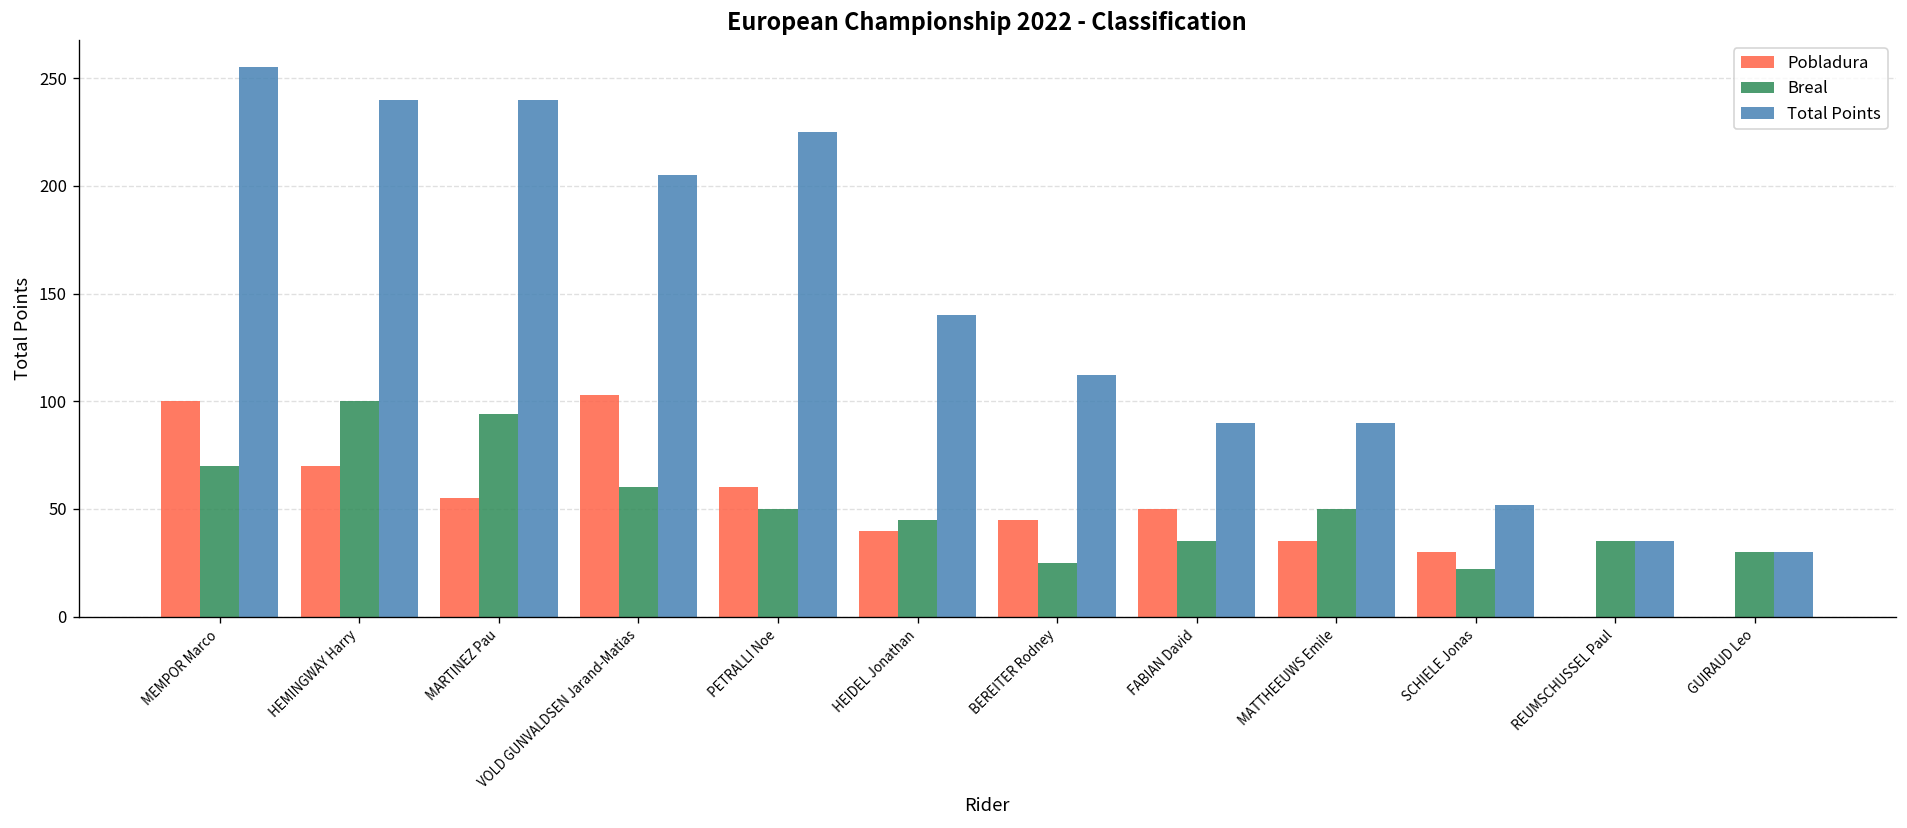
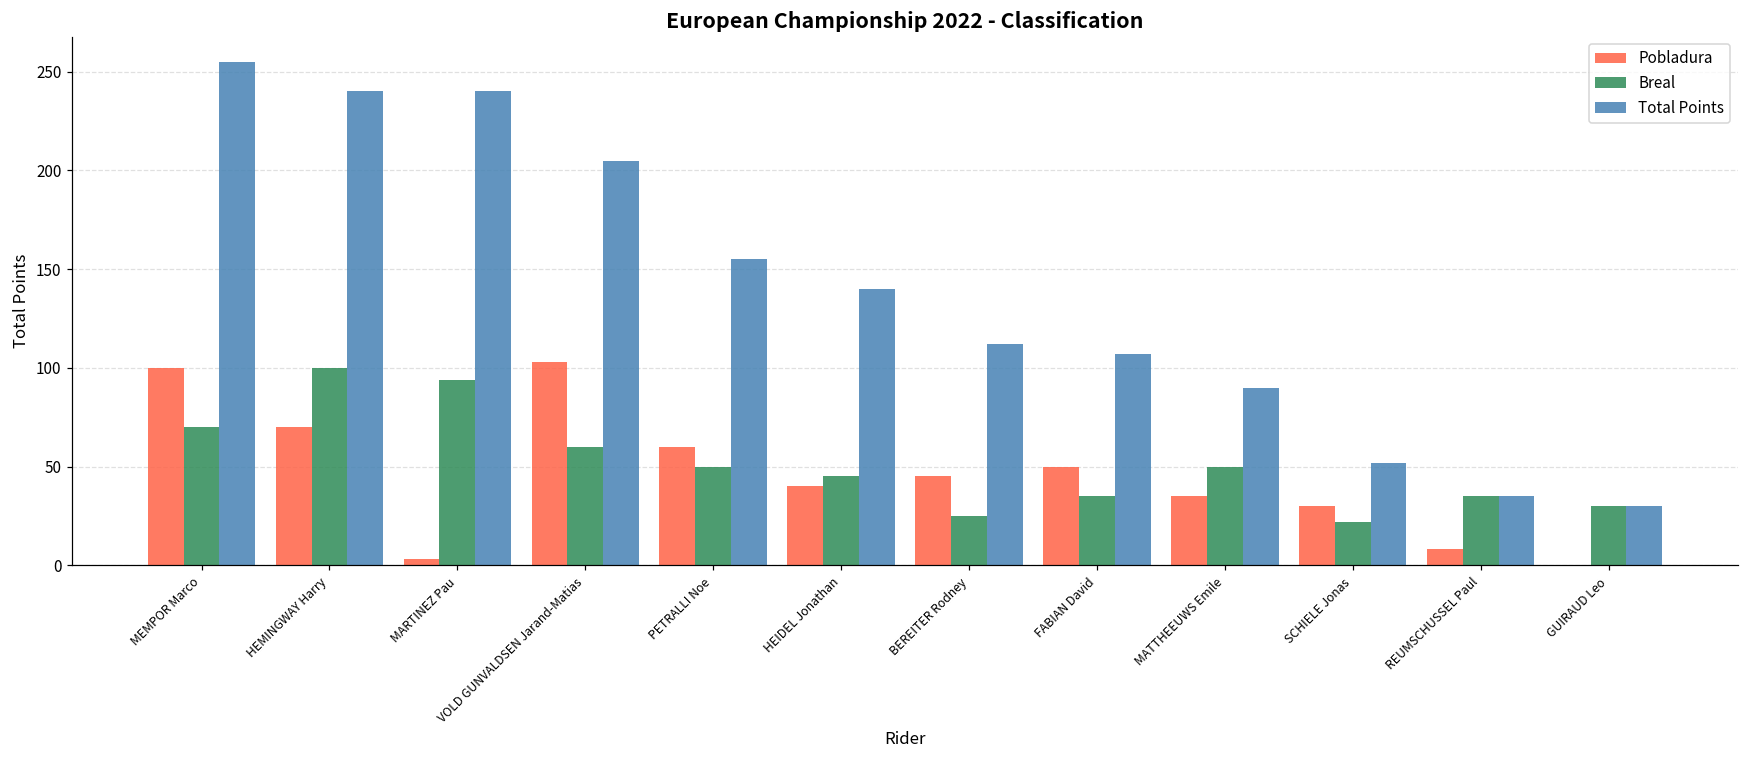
  {
    "Pobladura": {
      "MEMPOR Marco": 100,
      "HEMINGWAY Harry": 70,
-     "MARTINEZ Pau": 55,
+     "MARTINEZ Pau": 3,
      "VOLD GUNVALDSEN Jarand-Matias": 103,
      "PETRALLI Noe": 60,
      "HEIDEL Jonathan": 40,
      "BEREITER Rodney": 45,
      "FABIAN David": 50,
      "MATTHEEUWS Emile": 35,
      "SCHIELE Jonas": 30,
-     "REUMSCHUSSEL Paul": 0,
+     "REUMSCHUSSEL Paul": 8,
      "GUIRAUD Leo": 0
    },
    "Breal": {
      "MEMPOR Marco": 70,
      "HEMINGWAY Harry": 100,
      "MARTINEZ Pau": 94,
      "VOLD GUNVALDSEN Jarand-Matias": 60,
      "PETRALLI Noe": 50,
      "HEIDEL Jonathan": 45,
      "BEREITER Rodney": 25,
      "FABIAN David": 35,
      "MATTHEEUWS Emile": 50,
      "SCHIELE Jonas": 22,
      "REUMSCHUSSEL Paul": 35,
      "GUIRAUD Leo": 30
    },
    "Total Points": {
      "MEMPOR Marco": 255,
      "HEMINGWAY Harry": 240,
      "MARTINEZ Pau": 240,
      "VOLD GUNVALDSEN Jarand-Matias": 205,
-     "PETRALLI Noe": 225,
+     "PETRALLI Noe": 155,
      "HEIDEL Jonathan": 140,
      "BEREITER Rodney": 112,
-     "FABIAN David": 90,
+     "FABIAN David": 107,
      "MATTHEEUWS Emile": 90,
      "SCHIELE Jonas": 52,
      "REUMSCHUSSEL Paul": 35,
      "GUIRAUD Leo": 30
    }
  }
